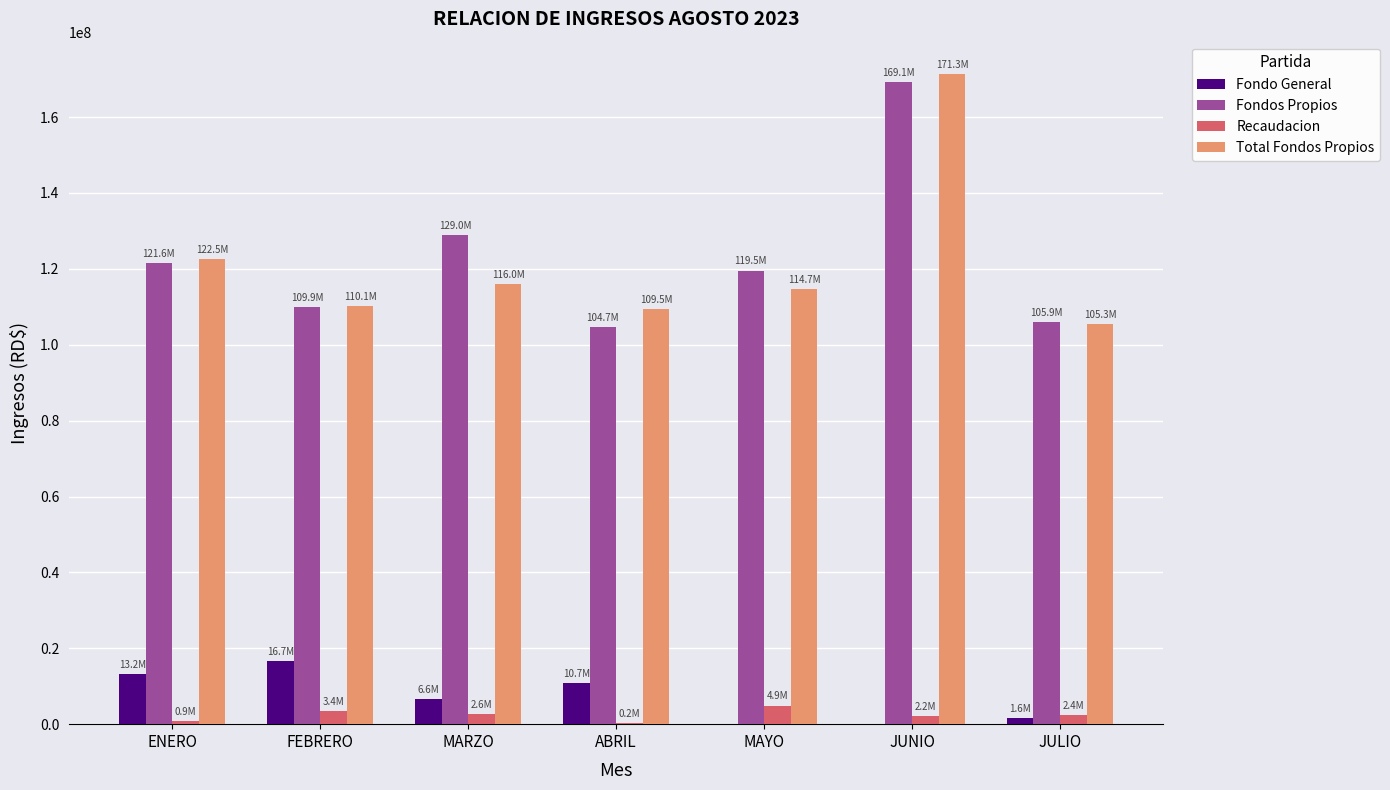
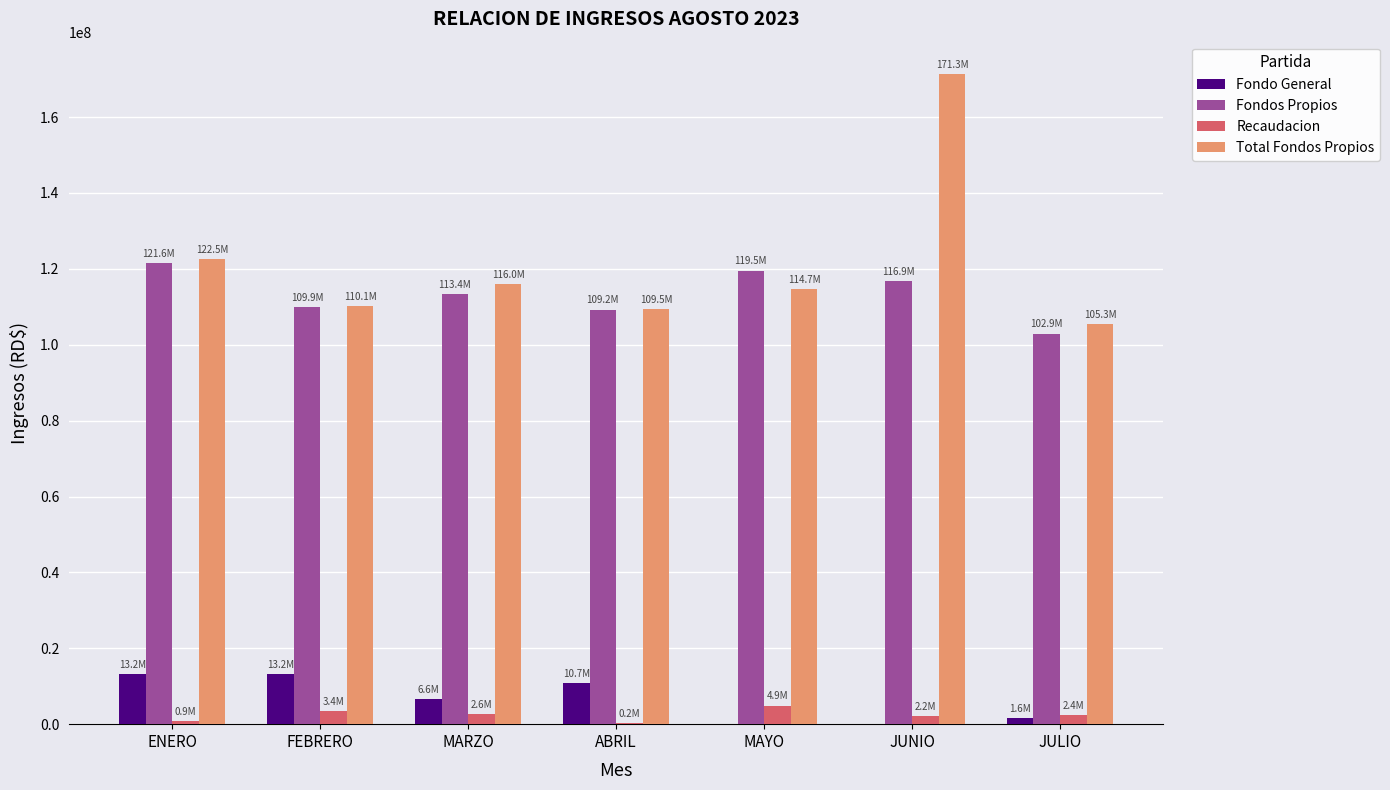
  {
    "Fondo General": {
      "ENERO": "13.2M",
-     "FEBRERO": "16.7M",
+     "FEBRERO": "13.2M",
      "MARZO": "6.6M",
      "ABRIL": "10.7M",
      "JULIO": "1.6M"
    },
    "Fondos Propios": {
      "ENERO": "121.6M",
      "FEBRERO": "109.9M",
-     "MARZO": "129.0M",
-     "ABRIL": "104.7M",
+     "MARZO": "113.4M",
+     "ABRIL": "109.2M",
      "MAYO": "119.5M",
-     "JUNIO": "169.1M",
-     "JULIO": "105.9M"
+     "JUNIO": "116.9M",
+     "JULIO": "102.9M"
    }
  }
